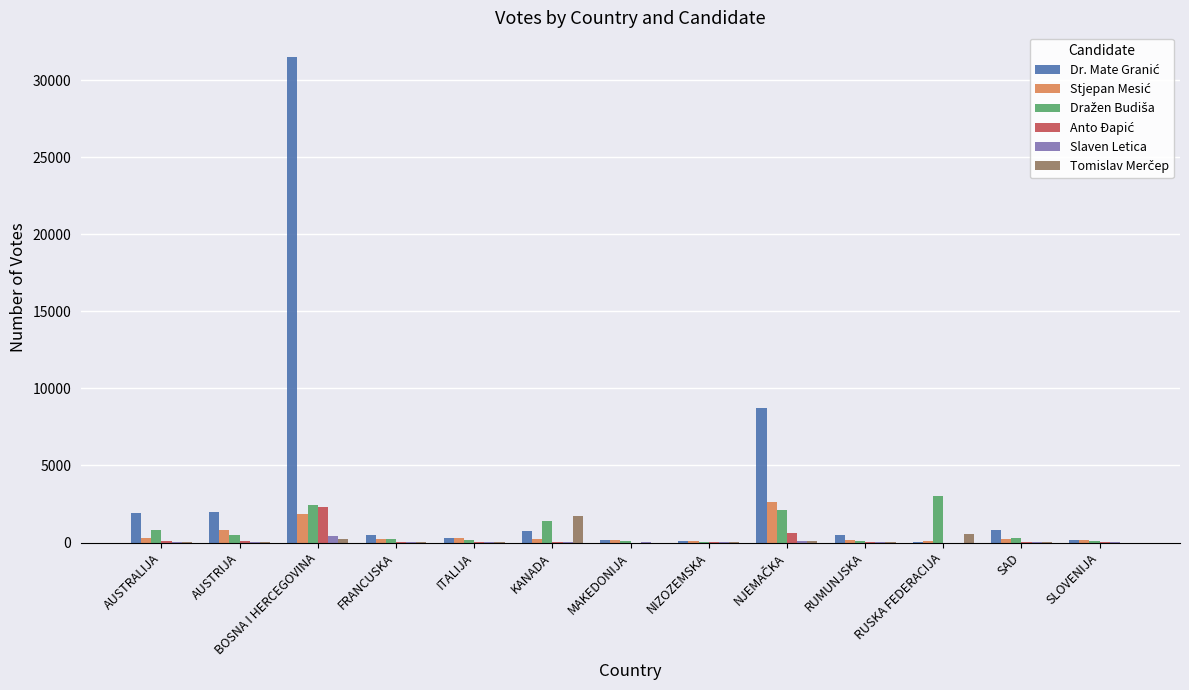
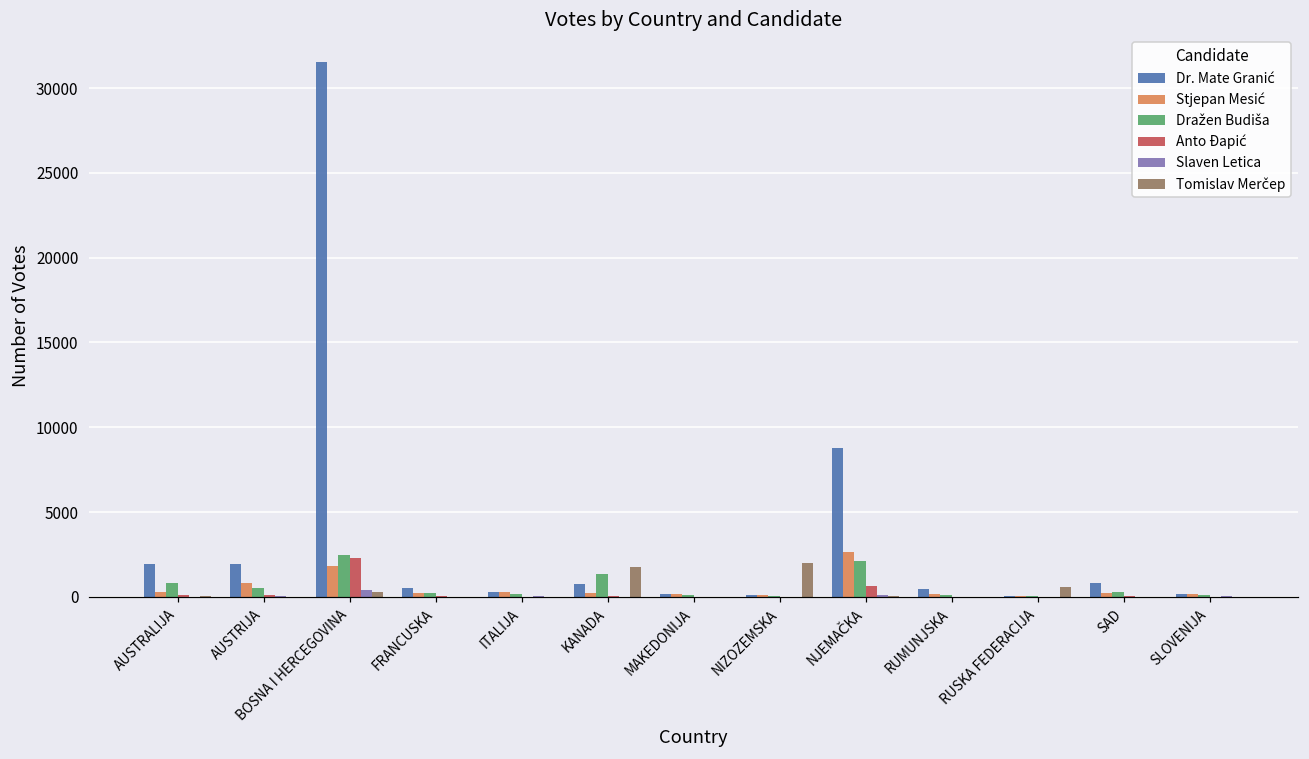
  {
    "Dražen Budiša": {
      "AUSTRALIJA": 800,
      "AUSTRIJA": 500,
      "BOSNA I HERCEGOVINA": 2500,
      "FRANCUSKA": 200,
      "ITALIJA": 200,
      "KANADA": 1400,
      "NJEMAČKA": 2100,
-     "RUSKA FEDERACIJA": 3000,
+     "RUSKA FEDERACIJA": 100,
      "SAD": 300
    },
    "Tomislav Merčep": {
      "BOSNA I HERCEGOVINA": 300,
      "KANADA": 1700,
      "MAKEDONIJA": 0,
-     "NIZOZEMSKA": 0,
+     "NIZOZEMSKA": 2000,
      "RUSKA FEDERACIJA": 600
    }
  }
